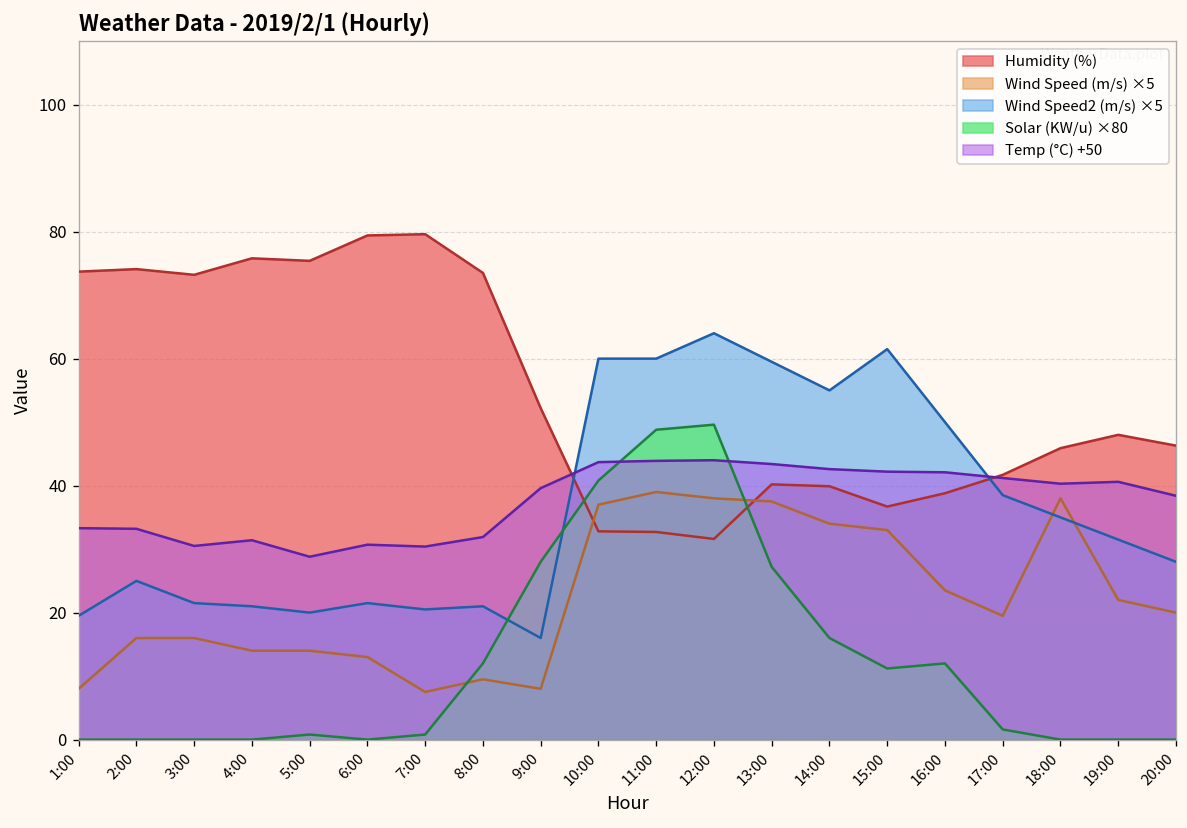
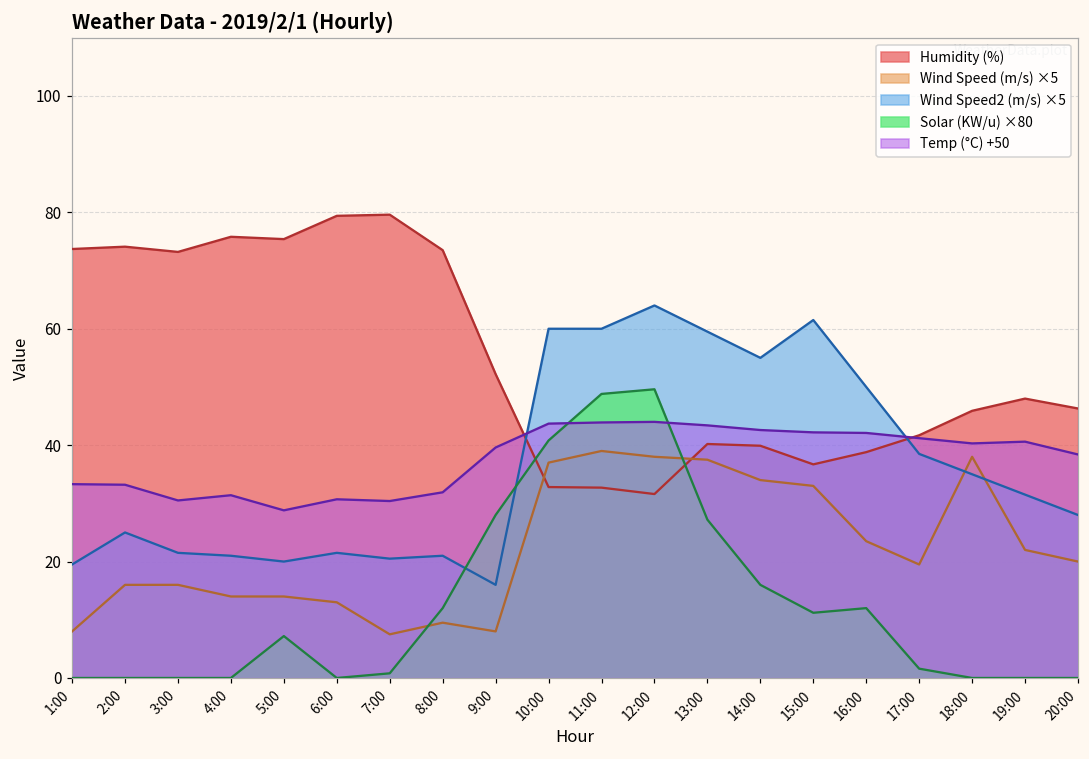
  {
    "Humidity (%)": {
      "1:00": 74,
      "2:00": 74,
      "3:00": 73,
      "4:00": 76,
      "5:00": 75,
      "6:00": 79,
      "7:00": 80,
      "8:00": 74,
      "9:00": 52,
      "10:00": 33,
      "11:00": 33,
      "12:00": 32,
      "13:00": 40,
      "14:00": 40,
      "15:00": 37,
      "16:00": 39,
      "17:00": 42,
      "18:00": 46,
      "19:00": 48,
      "20:00": 46
    },
    "Wind Speed (m/s) ×5": {
      "1:00": 8,
      "2:00": 16,
      "3:00": 16,
      "4:00": 14,
      "5:00": 14,
      "6:00": 13,
      "7:00": 8,
      "8:00": 10,
      "9:00": 8,
      "10:00": 37,
      "11:00": 39,
      "12:00": 38,
      "13:00": 38,
      "14:00": 34,
      "15:00": 33,
      "16:00": 24,
      "17:00": 20,
      "18:00": 38,
      "19:00": 22,
      "20:00": 20
    },
    "Wind Speed2 (m/s) ×5": {
      "1:00": 20,
      "2:00": 25,
      "3:00": 22,
      "4:00": 21,
      "5:00": 20,
      "6:00": 22,
      "7:00": 21,
      "8:00": 21,
      "9:00": 16,
      "10:00": 60,
      "11:00": 60,
      "12:00": 64,
      "13:00": 60,
      "14:00": 55,
      "15:00": 62,
      "16:00": 50,
      "17:00": 39,
      "18:00": 35,
      "19:00": 32,
      "20:00": 28
    },
    "Solar (KW/u) ×80": {
      "1:00": 0,
      "2:00": 0,
      "3:00": 0,
      "4:00": 0,
-     "5:00": 1,
+     "5:00": 7,
      "6:00": 0,
      "7:00": 1,
      "8:00": 12,
      "9:00": 28,
      "10:00": 41,
      "11:00": 49,
      "12:00": 50,
      "13:00": 27,
      "14:00": 16,
      "15:00": 11,
      "16:00": 12,
      "17:00": 2,
      "18:00": 0,
      "19:00": 0,
      "20:00": 0
    },
    "Temp (°C) +50": {
      "1:00": 33,
      "2:00": 33,
      "3:00": 31,
      "4:00": 31,
      "5:00": 29,
      "6:00": 31,
      "7:00": 30,
      "8:00": 32,
      "9:00": 40,
      "10:00": 44,
      "11:00": 44,
      "12:00": 44,
      "13:00": 43,
      "14:00": 43,
      "15:00": 42,
      "16:00": 42,
      "17:00": 41,
      "18:00": 40,
      "19:00": 41,
      "20:00": 38
    }
  }
